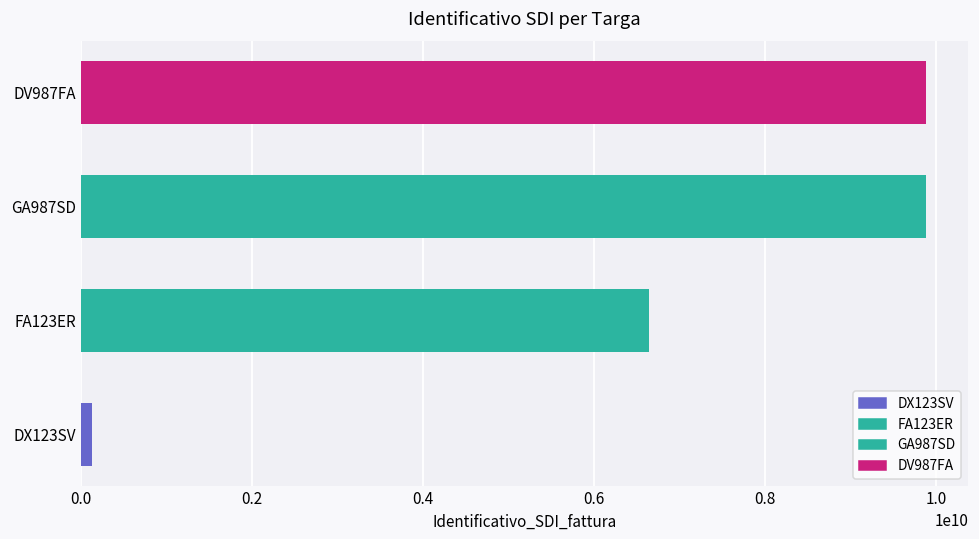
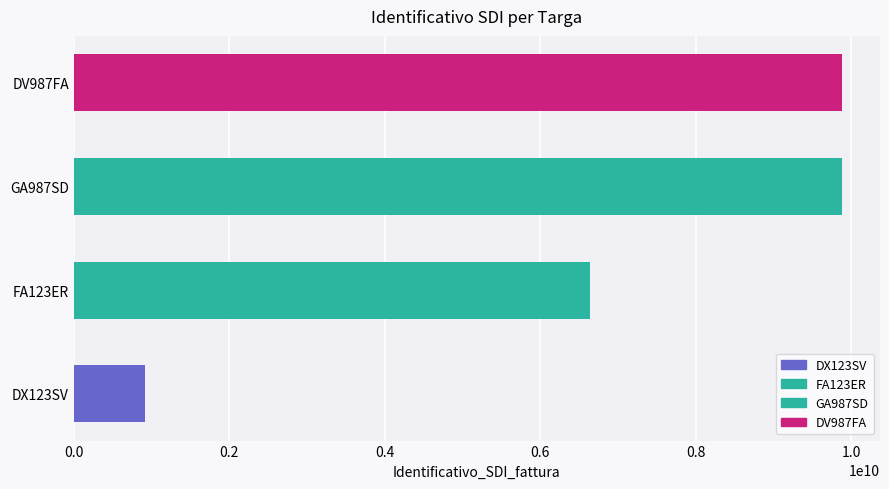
  {
    "DV987FA": 9900000000,
    "GA987SD": 9900000000,
    "FA123ER": 6600000000,
-   "DX123SV": 100000000
+   "DX123SV": 900000000
  }
